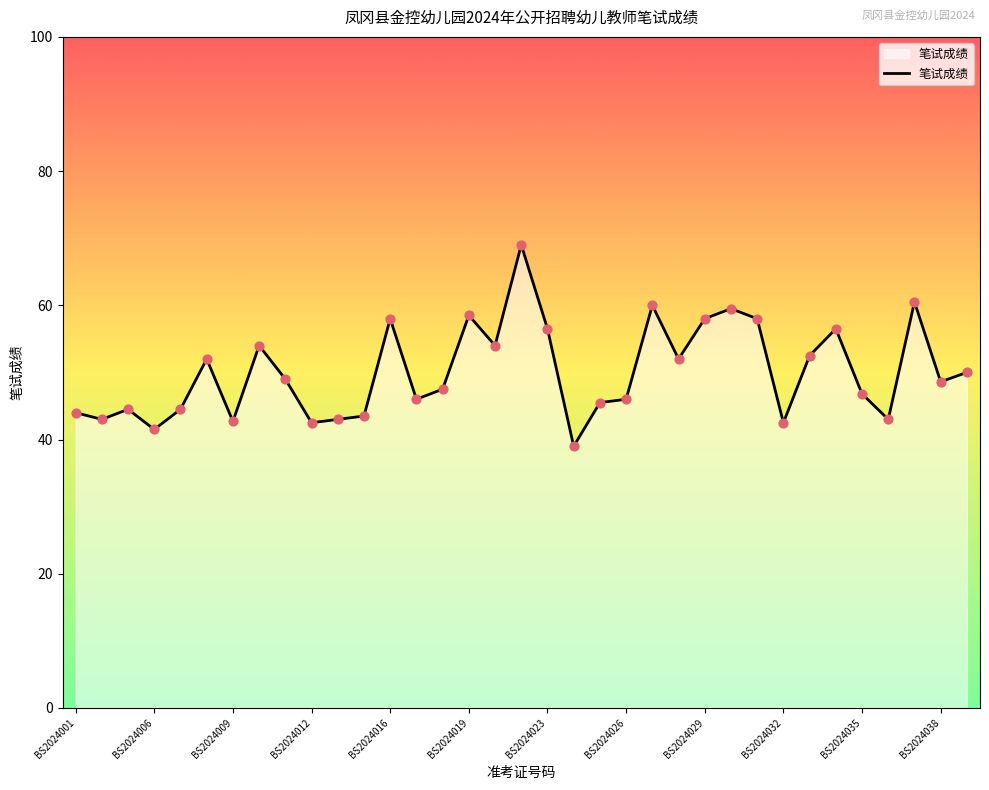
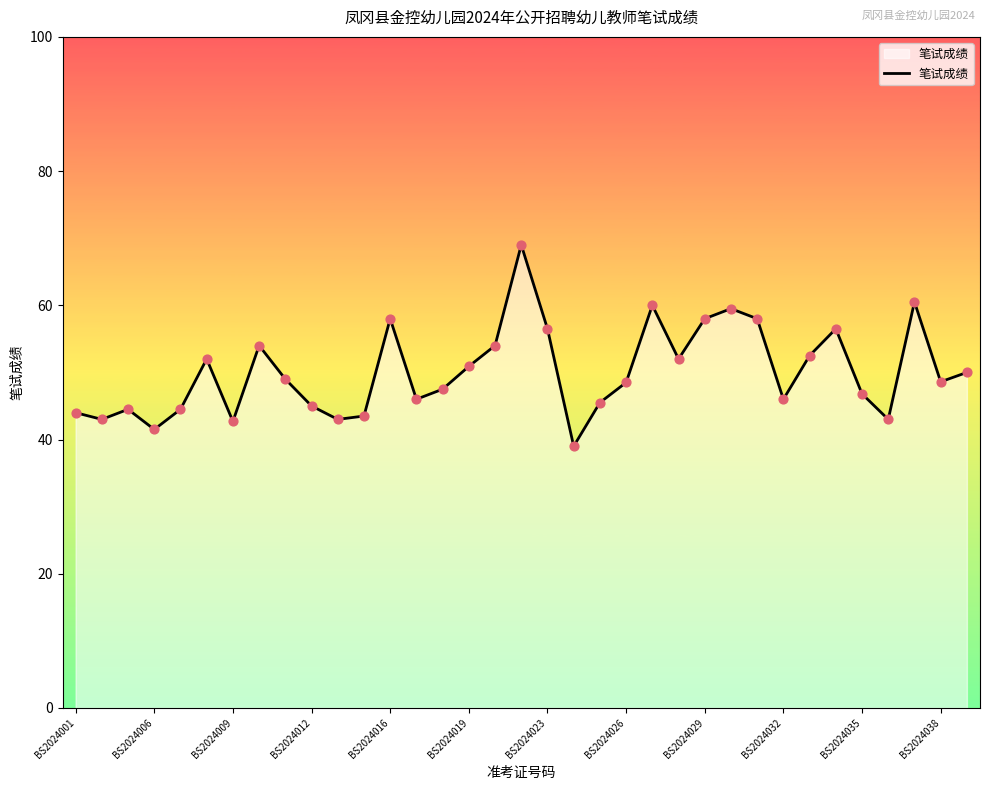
  {
    "BS2024001": 44,
    "BS2024006": 42,
    "BS2024009": 43,
-   "BS2024012": 43,
+   "BS2024012": 45,
    "BS2024016": 58,
-   "BS2024019": 59,
+   "BS2024019": 51,
    "BS2024023": 57,
-   "BS2024026": 46,
+   "BS2024026": 49,
    "BS2024029": 58,
-   "BS2024032": 43,
+   "BS2024032": 46,
    "BS2024035": 47,
    "BS2024038": 49
  }
